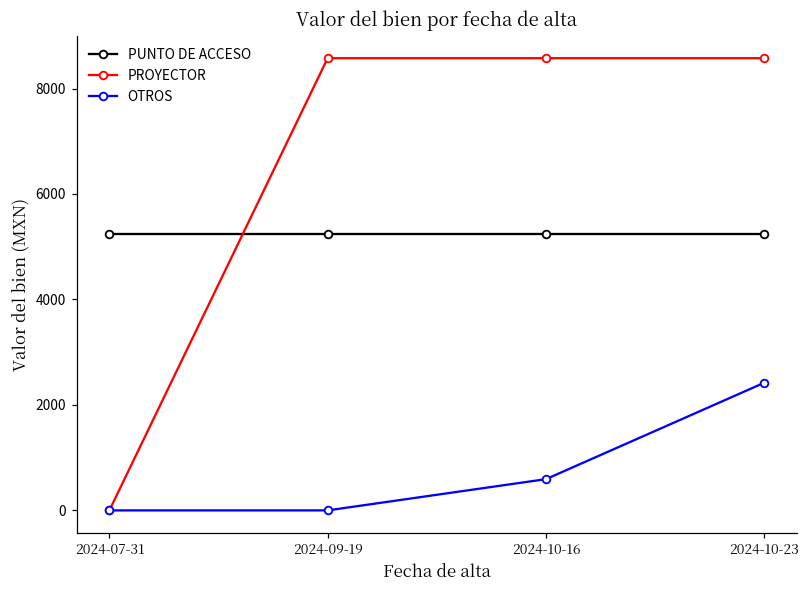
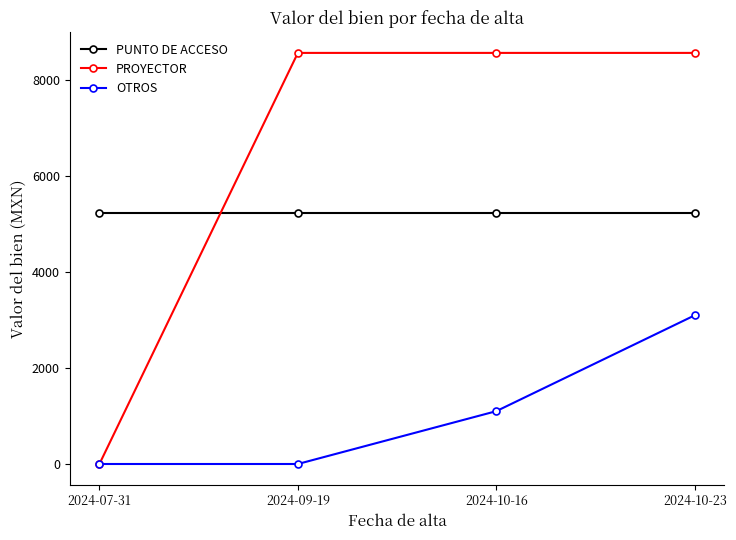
  {
    "PUNTO DE ACCESO": {
      "2024-07-31": 5200,
      "2024-09-19": 5200,
      "2024-10-16": 5200,
      "2024-10-23": 5200
    },
    "PROYECTOR": {
      "2024-09-19": 8600,
      "2024-10-16": 8600,
      "2024-10-23": 8600
    },
    "OTROS": {
      "2024-09-19": 0,
-     "2024-10-16": 600,
-     "2024-10-23": 2400
+     "2024-10-16": 1100,
+     "2024-10-23": 3100
    }
  }
